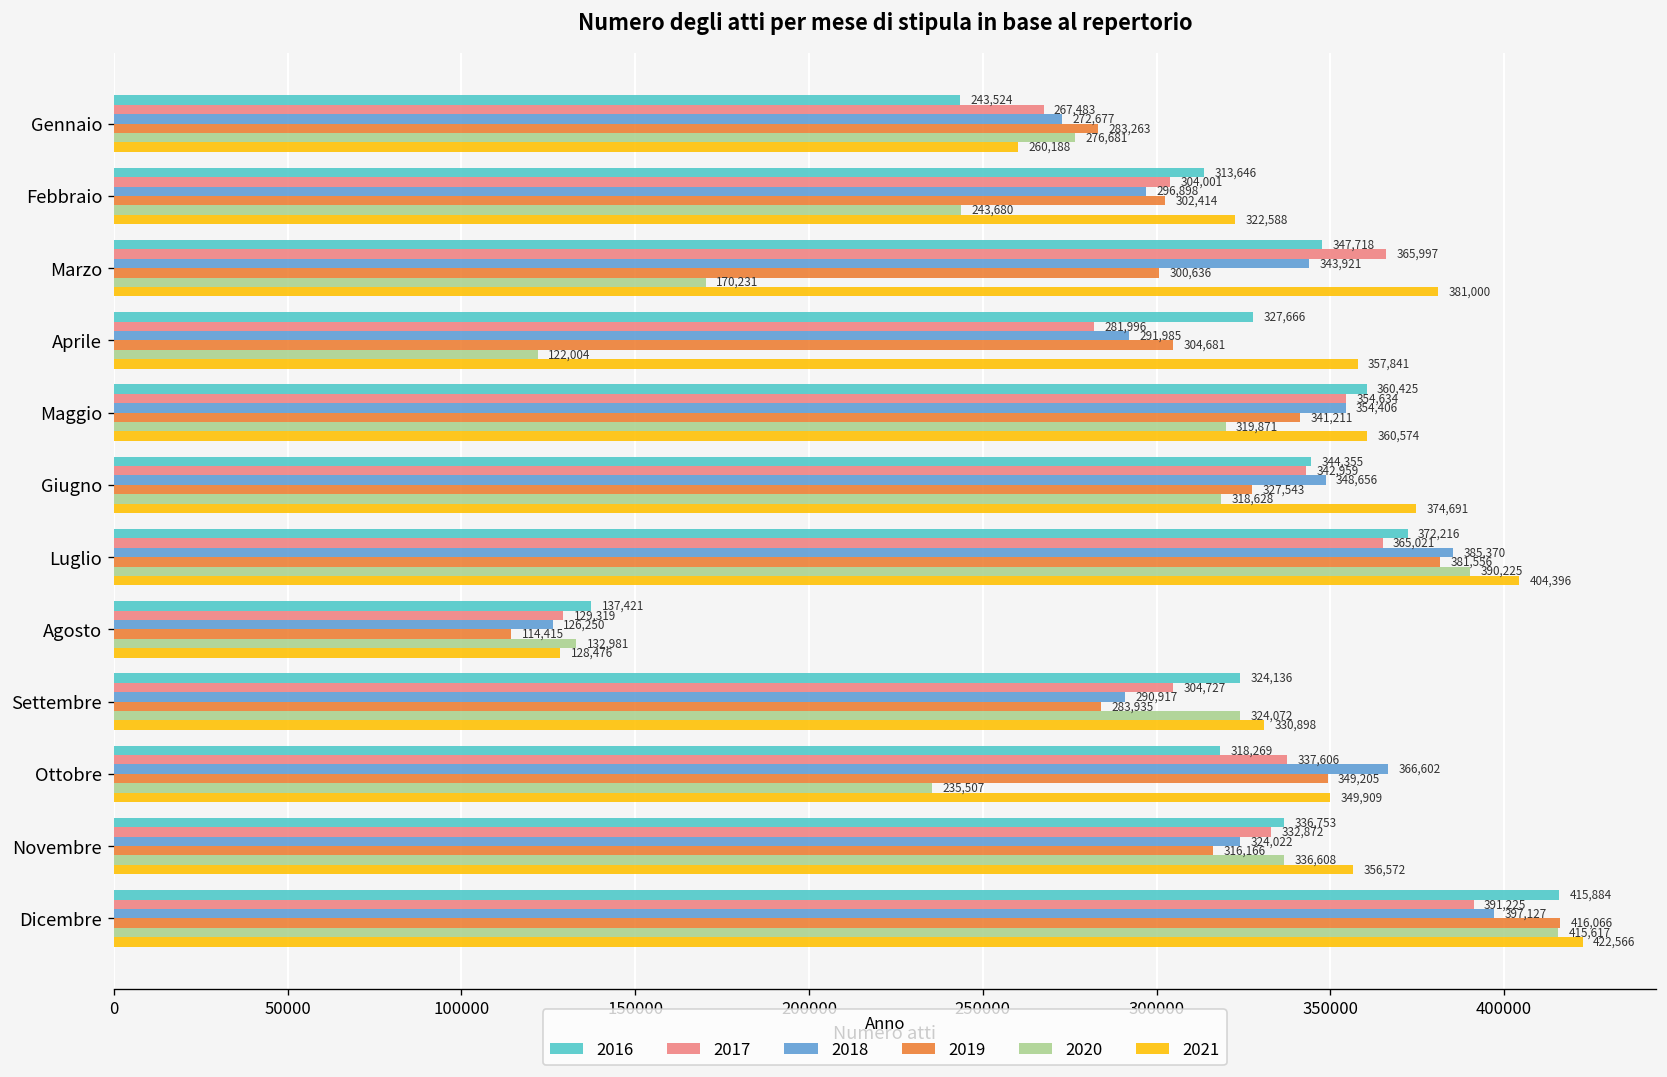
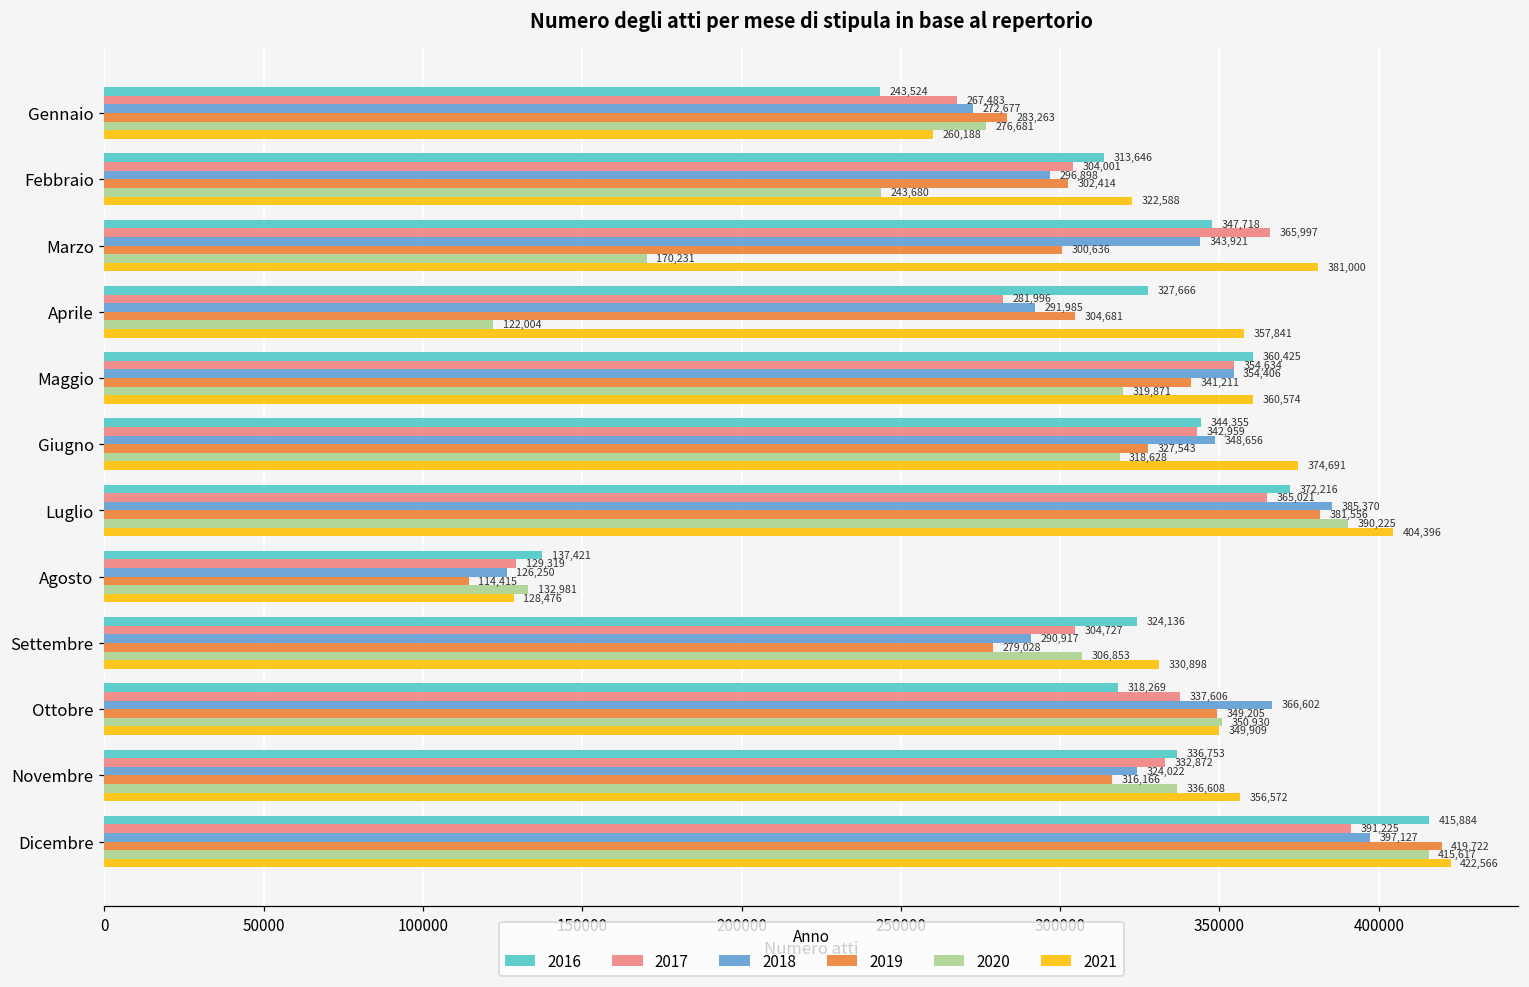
  {
    "2017": {
      "Gennaio": "267,483",
      "Febbraio": "304,001",
      "Marzo": "365,997",
      "Aprile": "281,996",
      "Luglio": "365,021",
      "Settembre": "304,727",
      "Ottobre": "337,606",
      "Dicembre": "391,225"
    },
    "2019": {
      "Gennaio": "283,263",
      "Febbraio": "302,414",
      "Marzo": "300,636",
      "Aprile": "304,681",
      "Maggio": "341,211",
      "Giugno": "327,543",
      "Agosto": "114,415",
-     "Settembre": "283,935",
+     "Settembre": "279,028",
      "Ottobre": "349,205",
      "Novembre": "316,166",
-     "Dicembre": "416,066"
+     "Dicembre": "419,722"
    },
    "2020": {
      "Gennaio": "276,681",
      "Febbraio": "243,680",
      "Marzo": "170,231",
      "Aprile": "122,004",
      "Maggio": "319,871",
      "Giugno": "318,628",
      "Luglio": "390,225",
      "Agosto": "132,981",
-     "Settembre": "324,072",
-     "Ottobre": "235,507",
+     "Settembre": "306,853",
+     "Ottobre": "350,930",
      "Novembre": "336,608"
    },
    "2021": {
      "Gennaio": "260,188",
      "Febbraio": "322,588",
      "Marzo": "381,000",
      "Aprile": "357,841",
      "Maggio": "360,574",
      "Giugno": "374,691",
      "Luglio": "404,396",
      "Agosto": "128,476",
      "Settembre": "330,898",
      "Ottobre": "349,909",
      "Novembre": "356,572",
      "Dicembre": "422,566"
    }
  }
